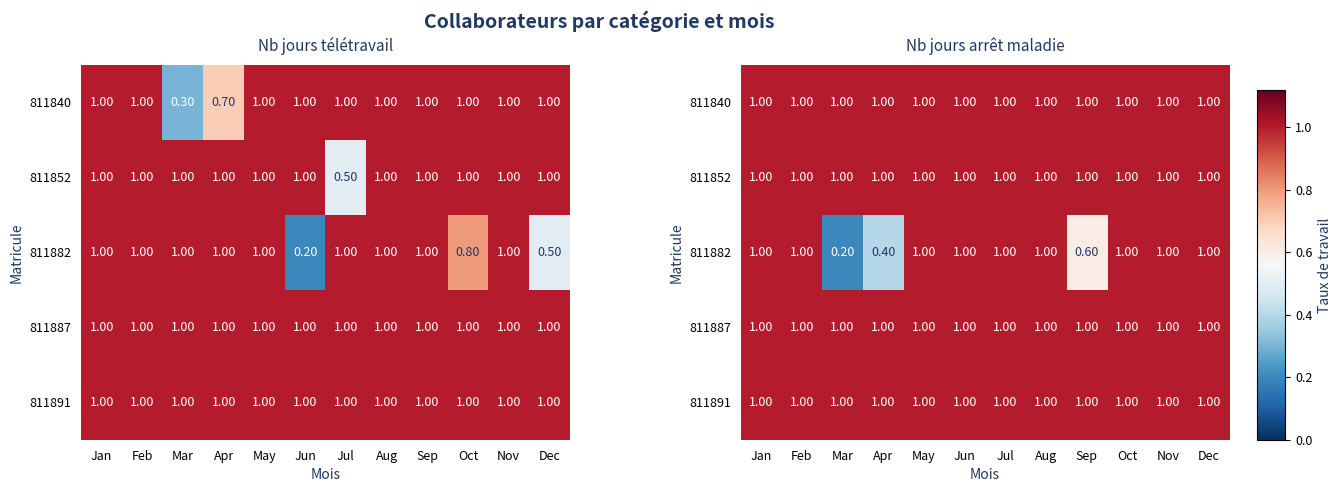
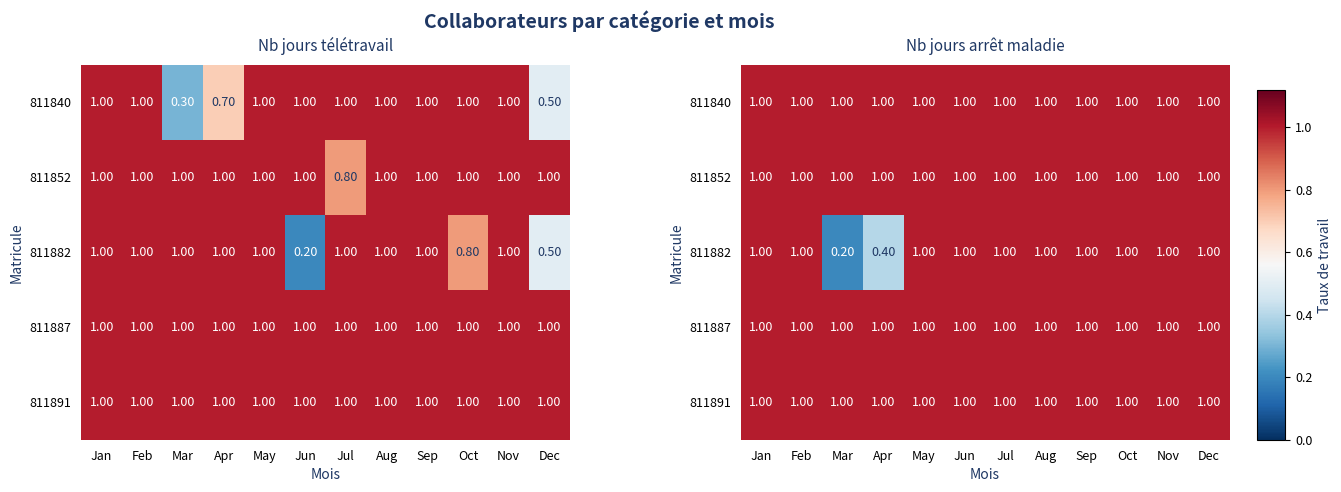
  {
    "Nb jours télétravail": {
      "811840": {
        "Jan": 1.00,
        "Feb": 1.00,
        "Mar": 0.30,
        "Apr": 0.70,
        "May": 1.00,
        "Jun": 1.00,
        "Jul": 1.00,
        "Aug": 1.00,
        "Sep": 1.00,
        "Oct": 1.00,
        "Nov": 1.00,
-       "Dec": 1.00
+       "Dec": 0.50
      },
      "811852": {
        "Jan": 1.00,
        "Feb": 1.00,
        "Mar": 1.00,
        "Apr": 1.00,
        "May": 1.00,
        "Jun": 1.00,
-       "Jul": 0.50,
+       "Jul": 0.80,
        "Aug": 1.00,
        "Sep": 1.00,
        "Oct": 1.00,
        "Nov": 1.00,
        "Dec": 1.00
      },
      "811882": {
        "Jan": 1.00,
        "Feb": 1.00,
        "Mar": 1.00,
        "Apr": 1.00,
        "May": 1.00,
        "Jun": 0.20,
        "Jul": 1.00,
        "Aug": 1.00,
        "Sep": 1.00,
        "Oct": 0.80,
        "Nov": 1.00,
        "Dec": 0.50
      },
      "811887": {
        "Jan": 1.00,
        "Feb": 1.00,
        "Mar": 1.00,
        "Apr": 1.00,
        "May": 1.00,
        "Jun": 1.00,
        "Jul": 1.00,
        "Aug": 1.00,
        "Sep": 1.00,
        "Oct": 1.00,
        "Nov": 1.00,
        "Dec": 1.00
      },
      "811891": {
        "Jan": 1.00,
        "Feb": 1.00,
        "Mar": 1.00,
        "Apr": 1.00,
        "May": 1.00,
        "Jun": 1.00,
        "Jul": 1.00,
        "Aug": 1.00,
        "Sep": 1.00,
        "Oct": 1.00,
        "Nov": 1.00,
        "Dec": 1.00
      }
    },
    "Nb jours arrêt maladie": {
      "811840": {
        "Jan": 1.00,
        "Feb": 1.00,
        "Mar": 1.00,
        "Apr": 1.00,
        "May": 1.00,
        "Jun": 1.00,
        "Jul": 1.00,
        "Aug": 1.00,
        "Sep": 1.00,
        "Oct": 1.00,
        "Nov": 1.00,
        "Dec": 1.00
      },
      "811852": {
        "Jan": 1.00,
        "Feb": 1.00,
        "Mar": 1.00,
        "Apr": 1.00,
        "May": 1.00,
        "Jun": 1.00,
        "Jul": 1.00,
        "Aug": 1.00,
        "Sep": 1.00,
        "Oct": 1.00,
        "Nov": 1.00,
        "Dec": 1.00
      },
      "811882": {
        "Jan": 1.00,
        "Feb": 1.00,
        "Mar": 0.20,
        "Apr": 0.40,
        "May": 1.00,
        "Jun": 1.00,
        "Jul": 1.00,
        "Aug": 1.00,
-       "Sep": 0.60,
+       "Sep": 1.00,
        "Oct": 1.00,
        "Nov": 1.00,
        "Dec": 1.00
      },
      "811887": {
        "Jan": 1.00,
        "Feb": 1.00,
        "Mar": 1.00,
        "Apr": 1.00,
        "May": 1.00,
        "Jun": 1.00,
        "Jul": 1.00,
        "Aug": 1.00,
        "Sep": 1.00,
        "Oct": 1.00,
        "Nov": 1.00,
        "Dec": 1.00
      },
      "811891": {
        "Jan": 1.00,
        "Feb": 1.00,
        "Mar": 1.00,
        "Apr": 1.00,
        "May": 1.00,
        "Jun": 1.00,
        "Jul": 1.00,
        "Aug": 1.00,
        "Sep": 1.00,
        "Oct": 1.00,
        "Nov": 1.00,
        "Dec": 1.00
      }
    }
  }
